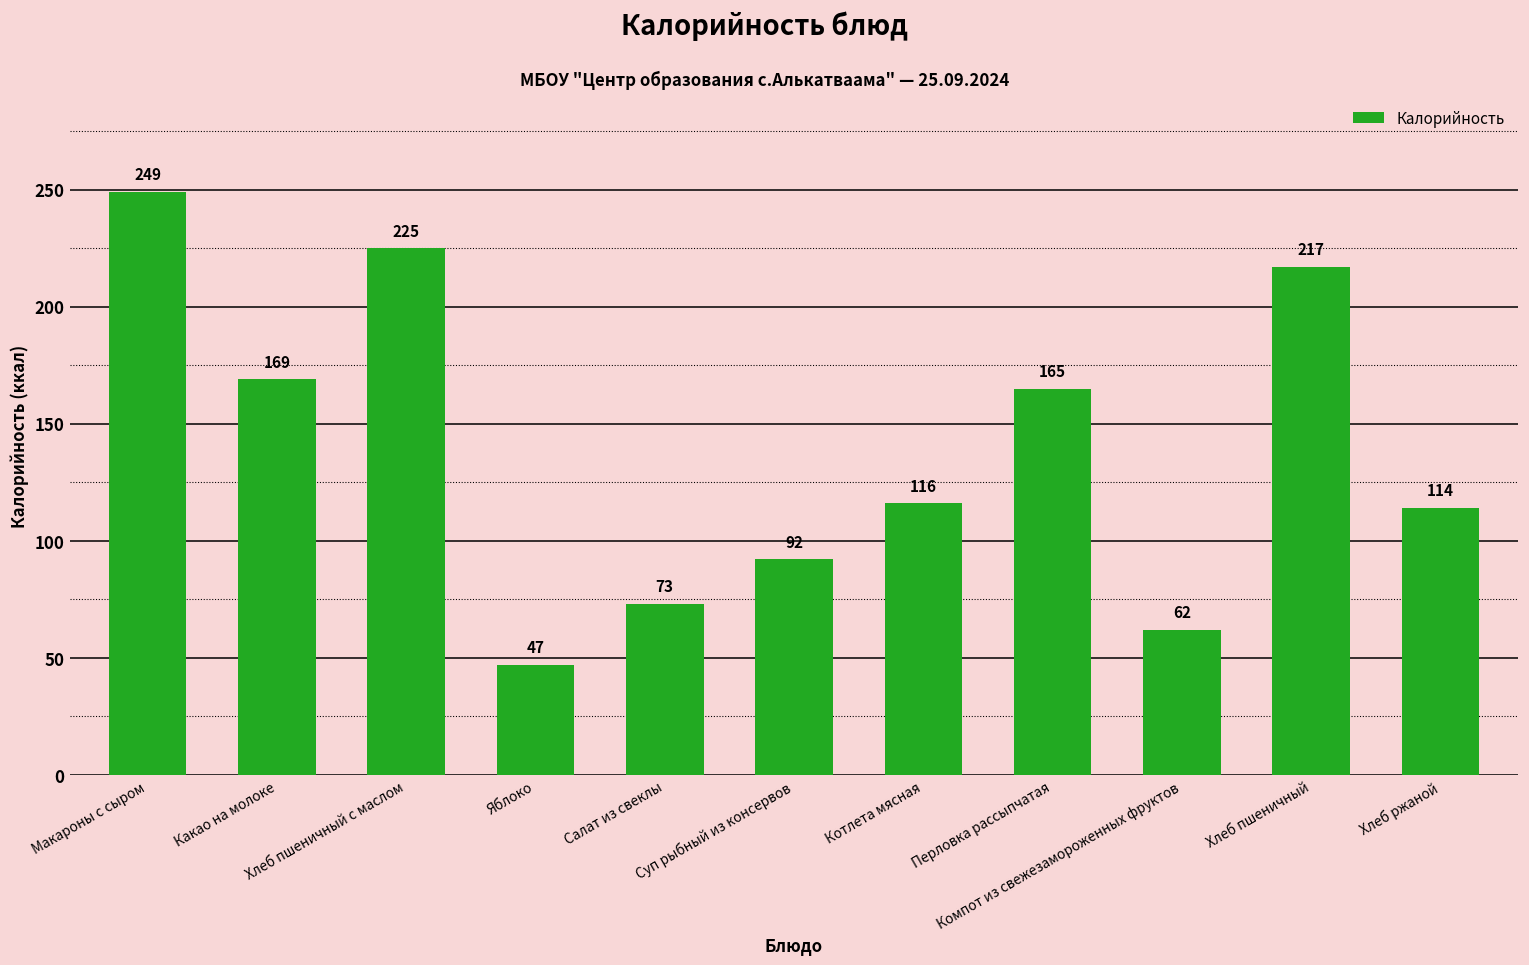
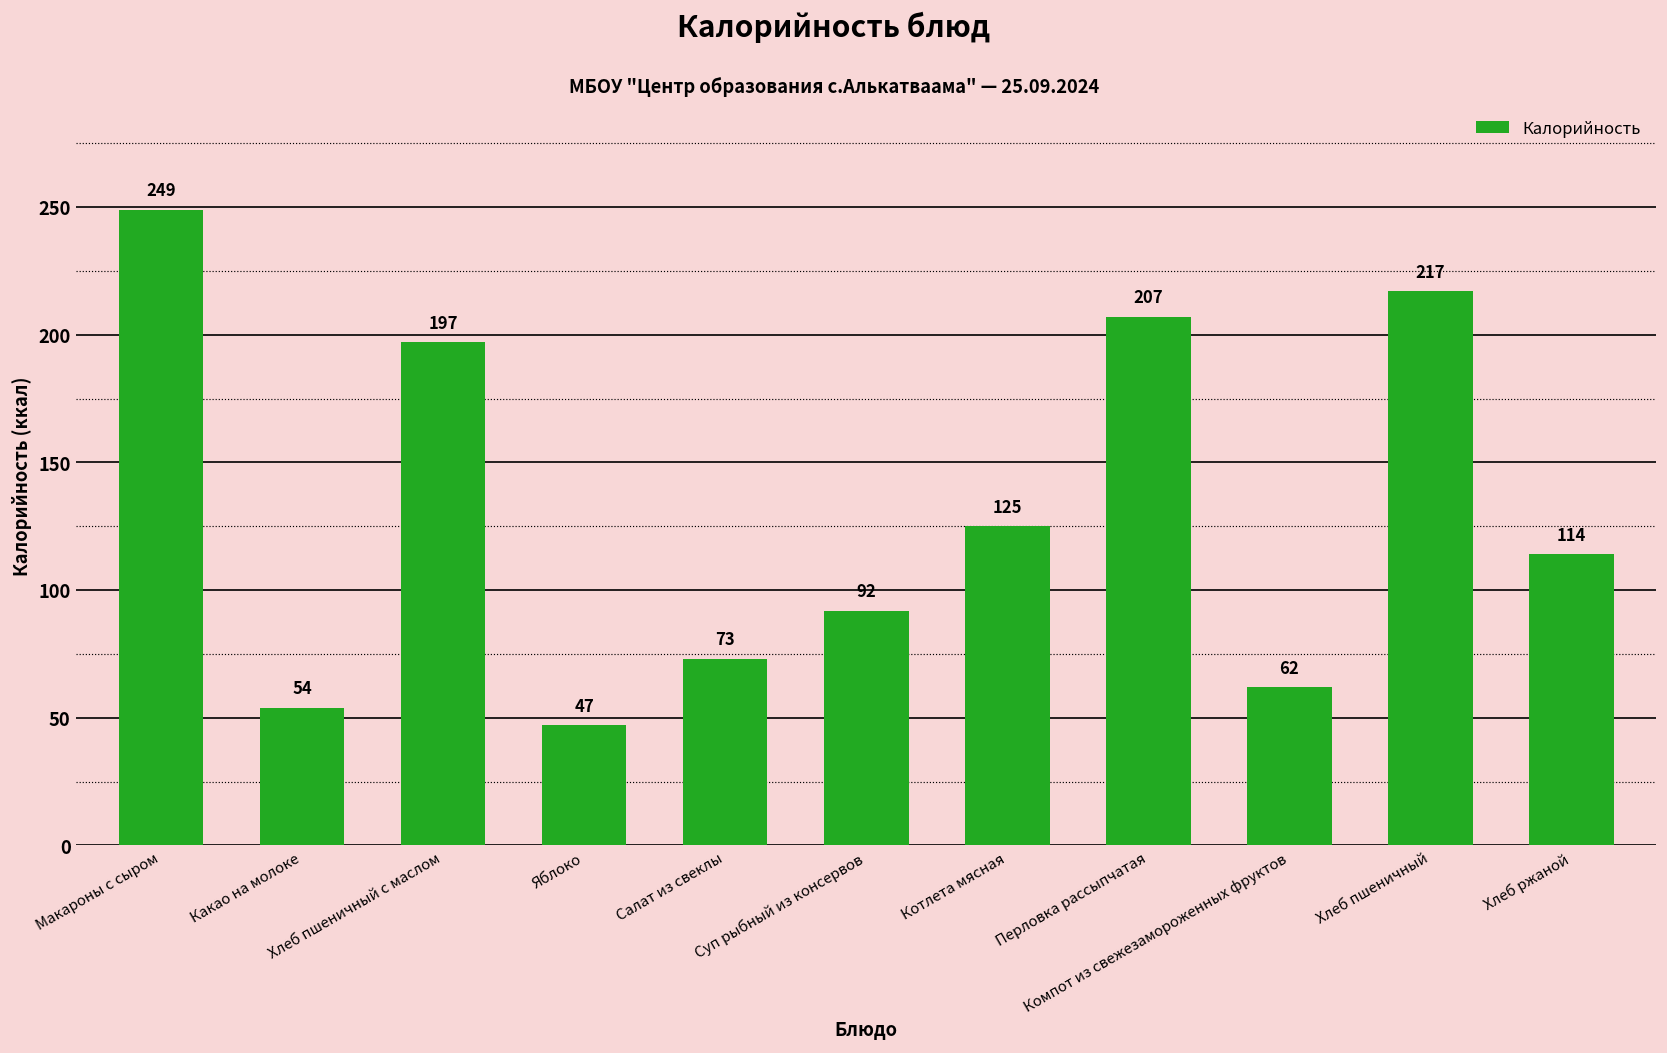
  {
    "Макароны с сыром": 249,
-   "Какао на молоке": 169,
-   "Хлеб пшеничный с маслом": 225,
+   "Какао на молоке": 54,
+   "Хлеб пшеничный с маслом": 197,
    "Яблоко": 47,
    "Салат из свеклы": 73,
    "Суп рыбный из консервов": 92,
-   "Котлета мясная": 116,
-   "Перловка рассыпчатая": 165,
+   "Котлета мясная": 125,
+   "Перловка рассыпчатая": 207,
    "Компот из свежезамороженных фруктов": 62,
    "Хлеб пшеничный": 217,
    "Хлеб ржаной": 114
  }
